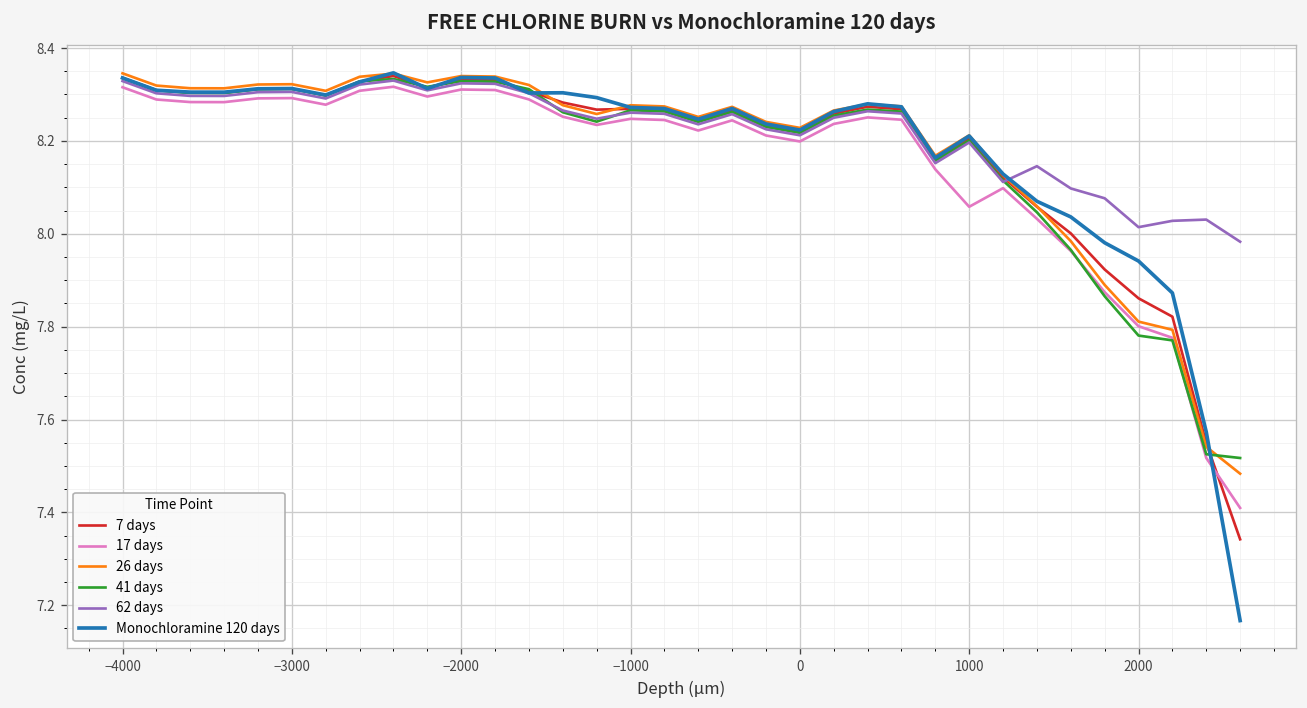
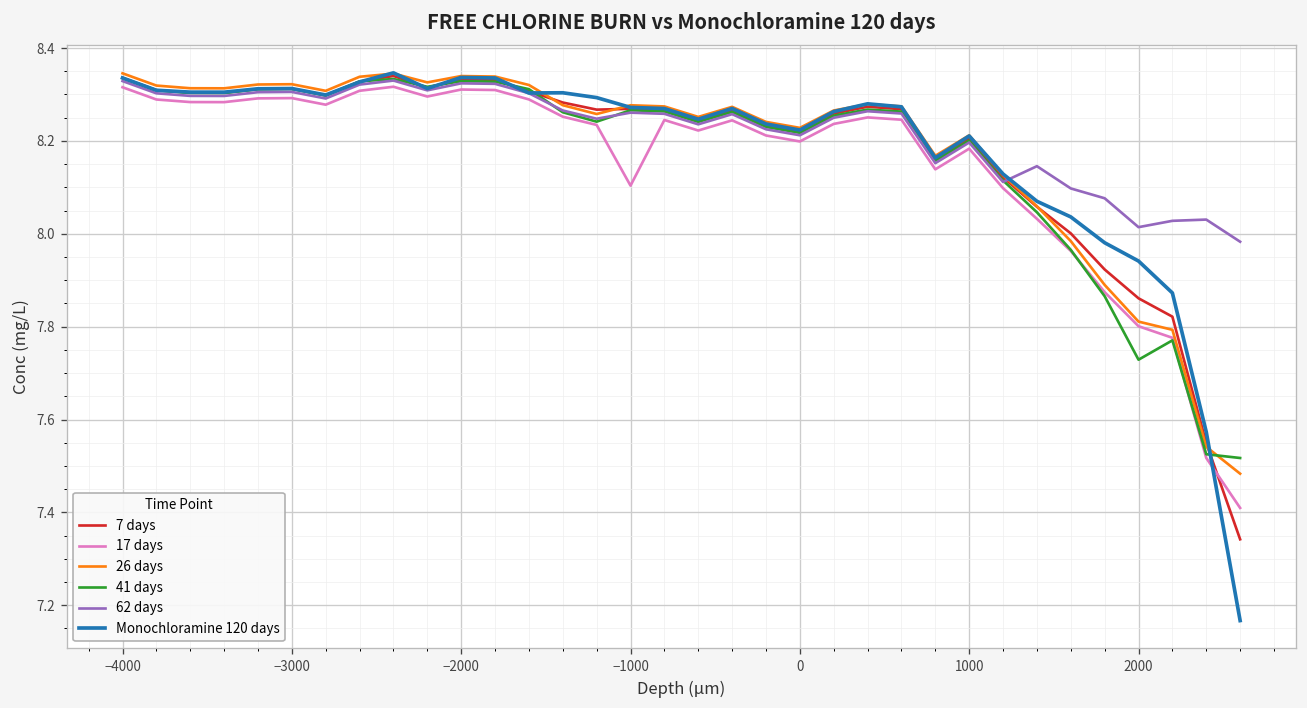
  {
    "7 days": {
      "2000": 7.86
    },
    "17 days": {
      "−4000": 8.32,
      "−3000": 8.29,
      "−2000": 8.31,
-     "−1000": 8.25,
+     "−1000": 8.10,
      "0": 8.20,
-     "1000": 8.06,
+     "1000": 8.18,
      "2000": 7.80
    },
    "26 days": {
      "−4000": 8.35,
      "−3000": 8.32,
      "2000": 7.81
    },
    "41 days": {
-     "2000": 7.78
+     "2000": 7.73
    },
    "62 days": {
      "2000": 8.01
    },
    "Monochloramine 120 days": {
      "2000": 7.94
    }
  }
